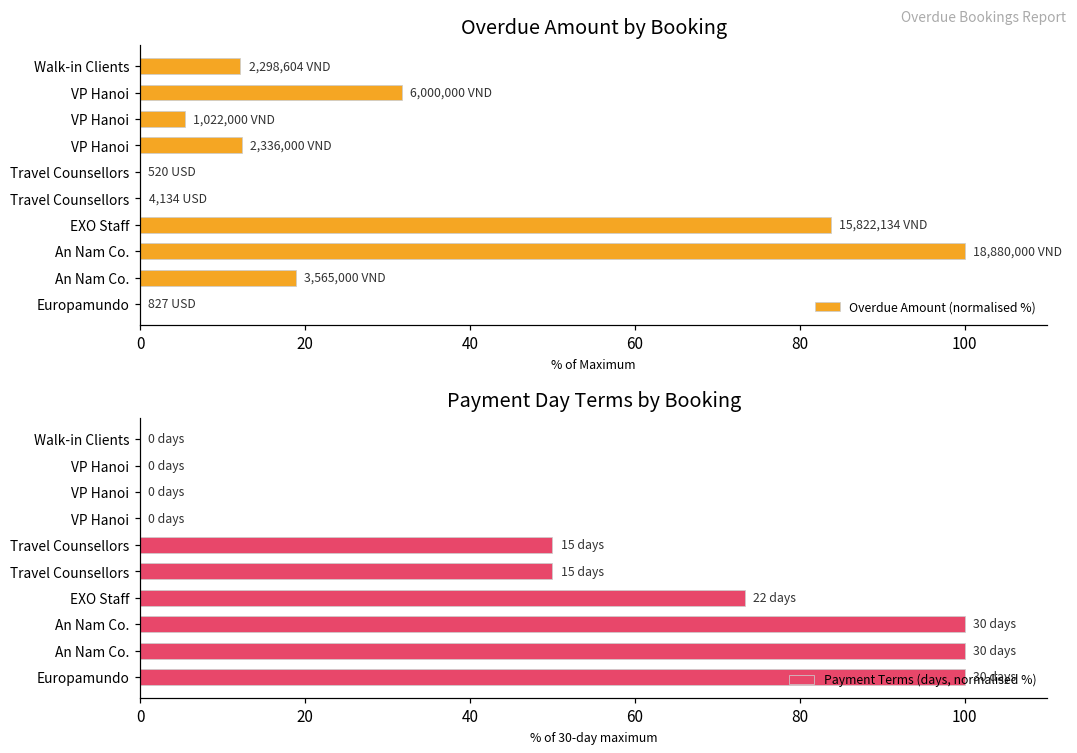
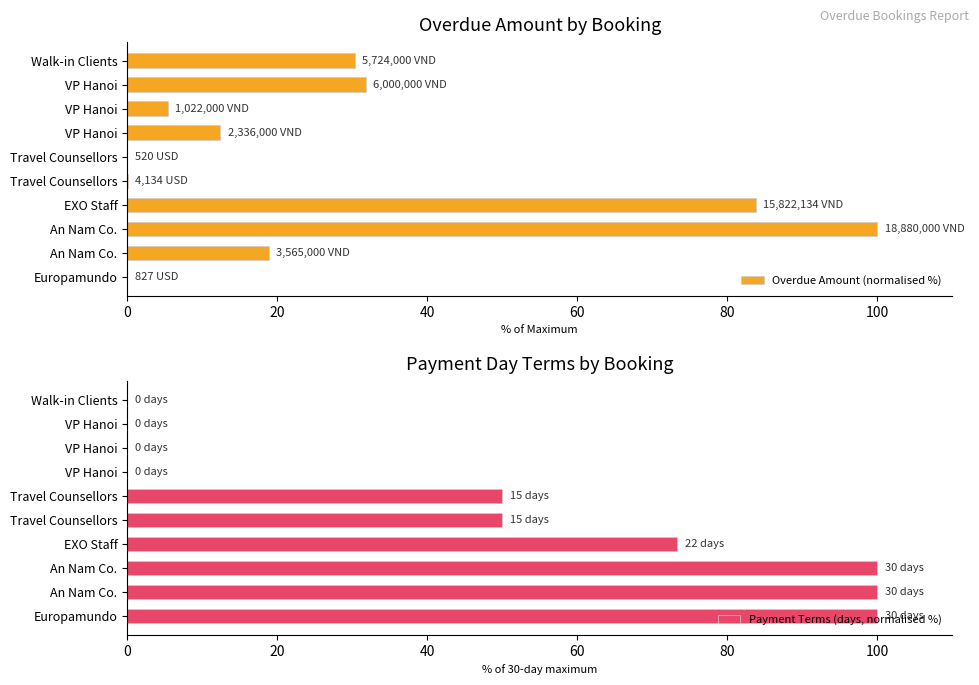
  {
    "Overdue Amount by Booking": {
-     "Walk-in Clients": "2,298,604"
+     "Walk-in Clients": "5,724,000"
    },
    "Payment Day Terms by Booking": {
      "Walk-in Clients": "0"
    }
  }
